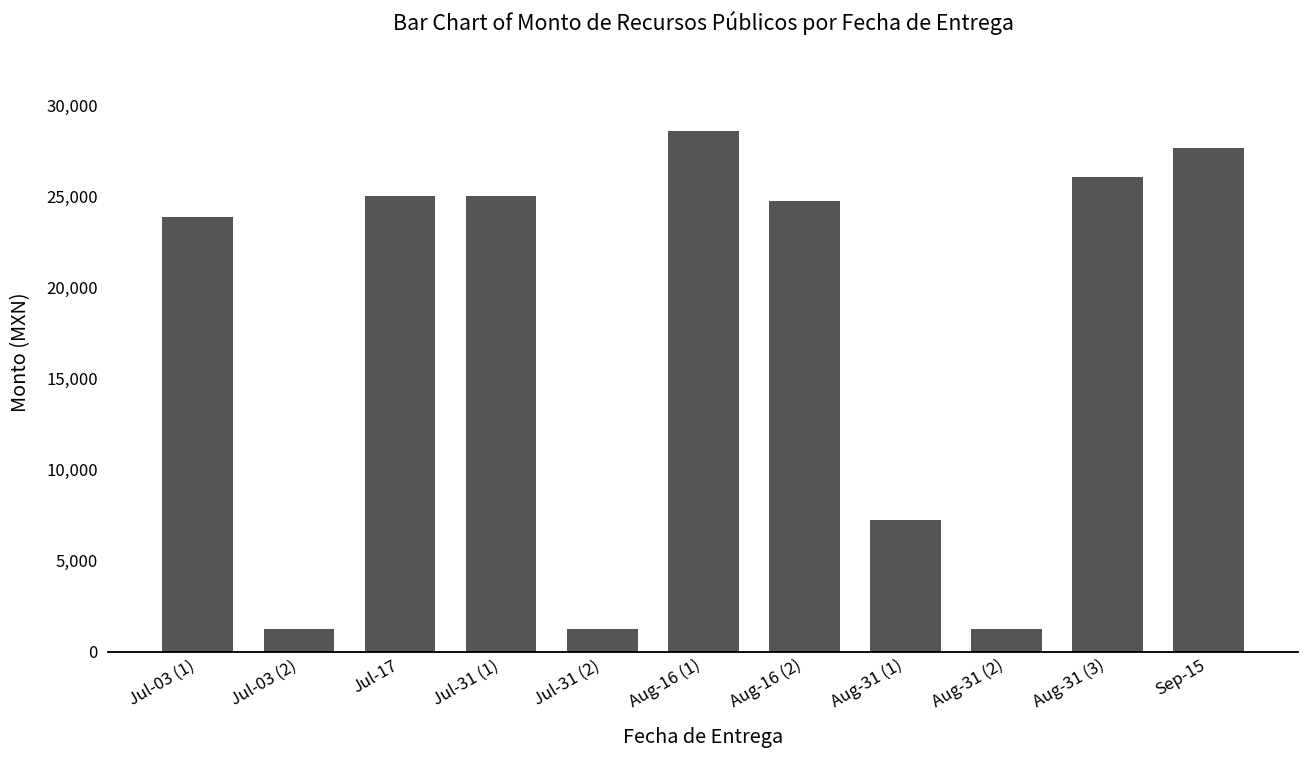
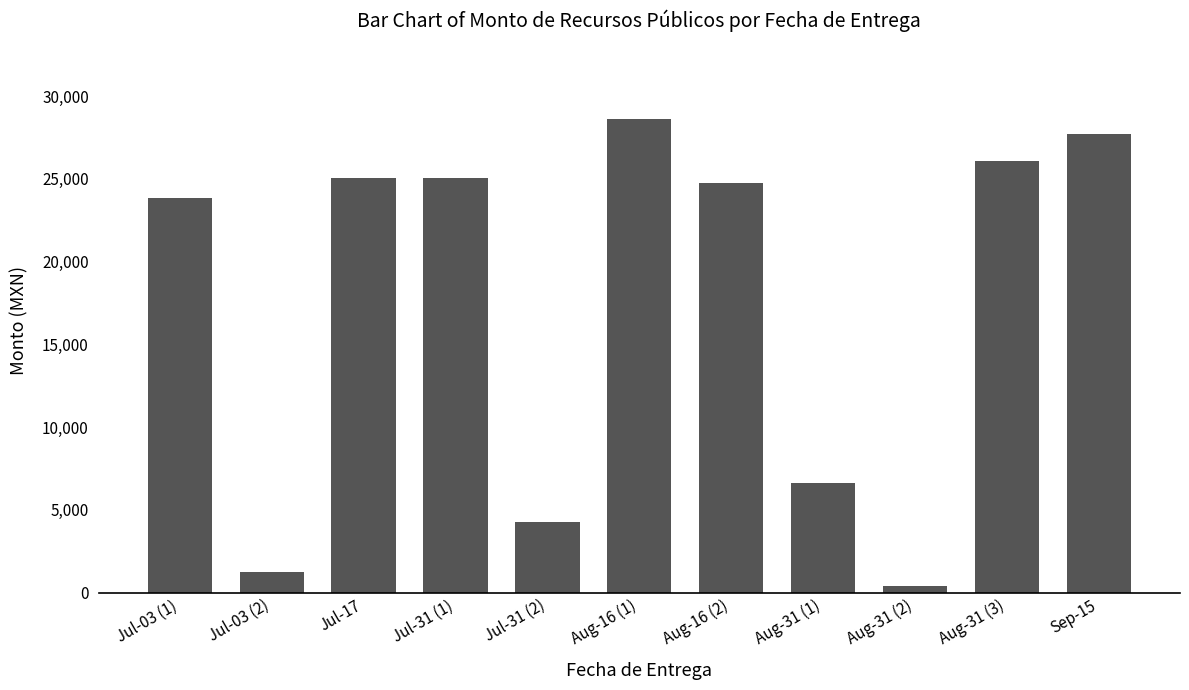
  {
    "Jul-03 (1)": "23,900",
    "Jul-03 (2)": "1,300",
    "Jul-17": "25,000",
    "Jul-31 (1)": "25,000",
-   "Jul-31 (2)": "1,300",
+   "Jul-31 (2)": "4,300",
    "Aug-16 (1)": "28,600",
    "Aug-16 (2)": "24,800",
-   "Aug-31 (1)": "7,200",
-   "Aug-31 (2)": "1,300",
+   "Aug-31 (1)": "6,600",
+   "Aug-31 (2)": "400",
    "Aug-31 (3)": "26,100",
    "Sep-15": "27,700"
  }
